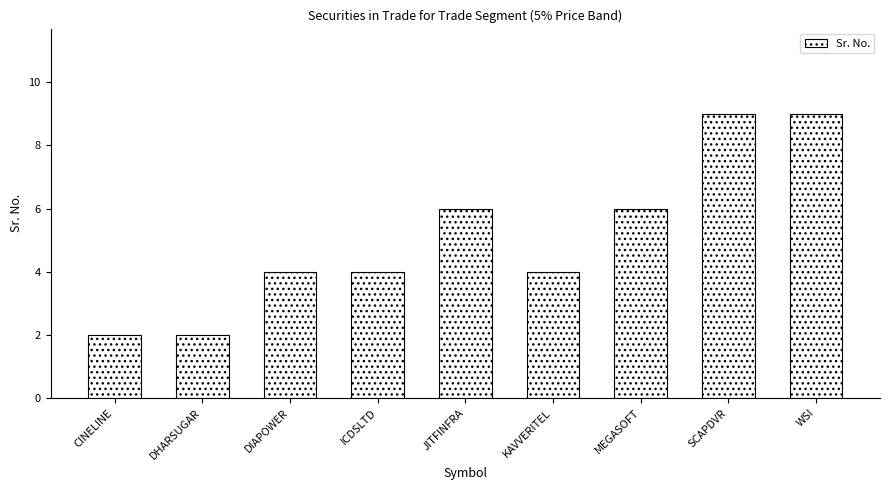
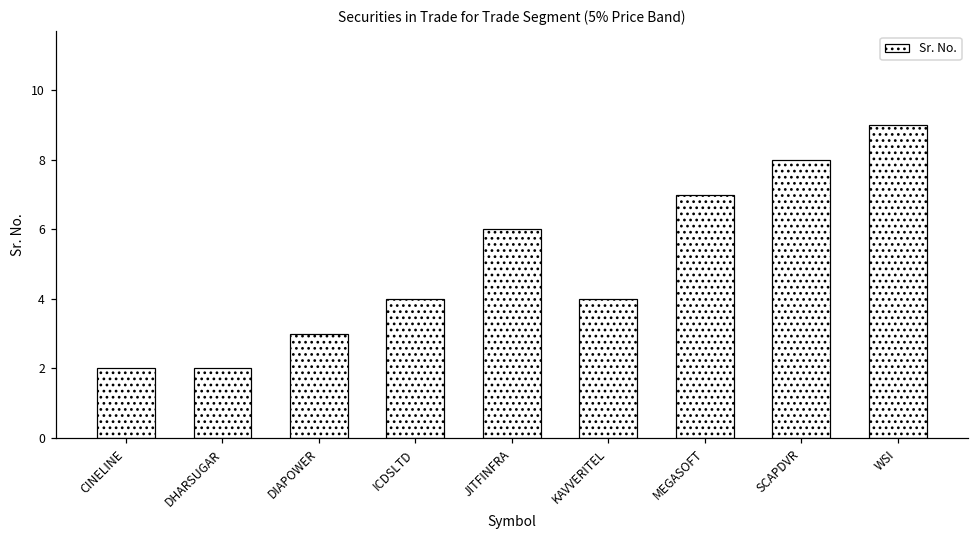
  {
    "CINELINE": 2,
    "DHARSUGAR": 2,
-   "DIAPOWER": 4,
+   "DIAPOWER": 3,
    "ICDSLTD": 4,
    "JITFINFRA": 6,
    "KAVVERITEL": 4,
-   "MEGASOFT": 6,
-   "SCAPDVR": 9,
+   "MEGASOFT": 7,
+   "SCAPDVR": 8,
    "WSI": 9
  }
